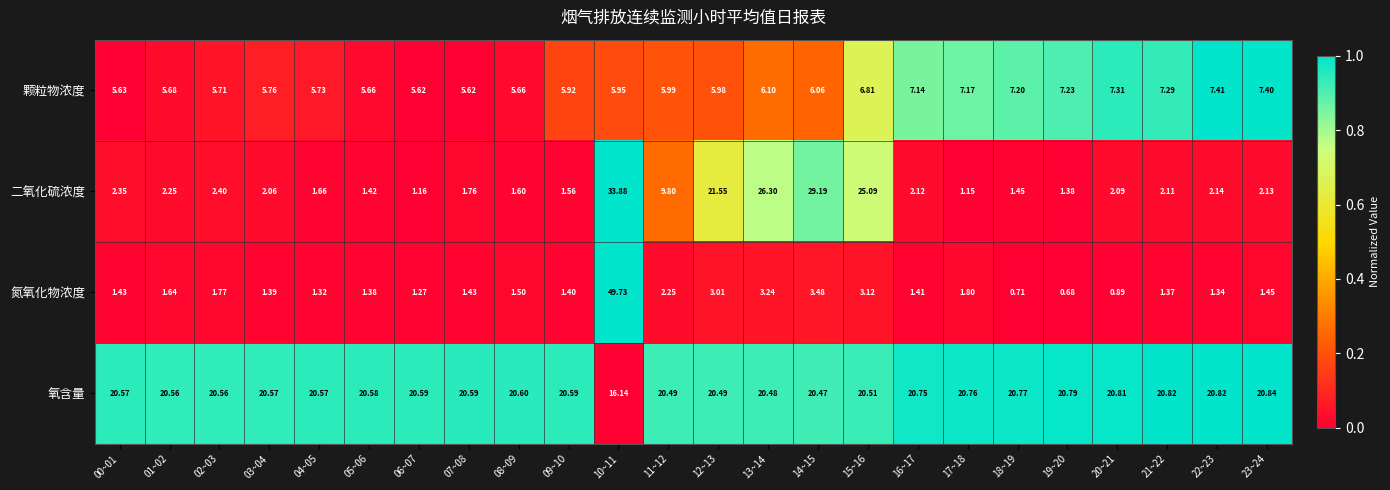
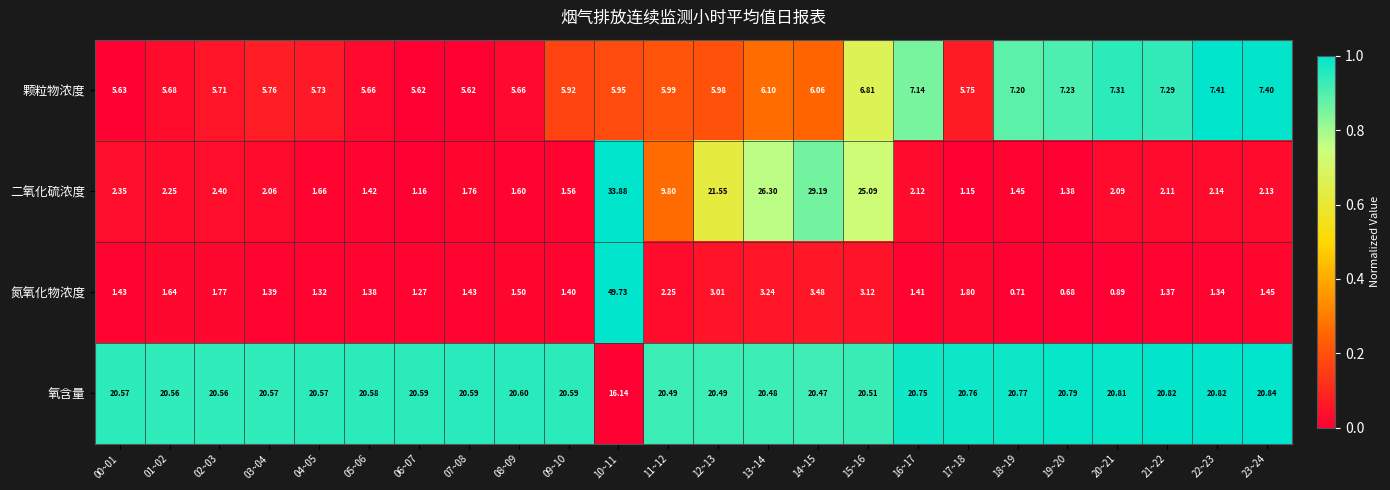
  {
    "颗粒物浓度": {
      "00~01": 5.63,
      "01~02": 5.68,
      "02~03": 5.71,
      "03~04": 5.76,
      "04~05": 5.73,
      "05~06": 5.66,
      "06~07": 5.62,
      "07~08": 5.62,
      "08~09": 5.66,
      "09~10": 5.92,
      "10~11": 5.95,
      "11~12": 5.99,
      "12~13": 5.98,
      "13~14": 6.10,
      "14~15": 6.06,
      "15~16": 6.81,
      "16~17": 7.14,
-     "17~18": 7.17,
+     "17~18": 5.75,
      "18~19": 7.20,
      "19~20": 7.23,
      "20~21": 7.31,
      "21~22": 7.29,
      "22~23": 7.41,
      "23~24": 7.40
    },
    "二氧化硫浓度": {
      "00~01": 2.35,
      "01~02": 2.25,
      "02~03": 2.40,
      "03~04": 2.06,
      "04~05": 1.66,
      "05~06": 1.42,
      "06~07": 1.16,
      "07~08": 1.76,
      "08~09": 1.60,
      "09~10": 1.56,
      "10~11": 33.88,
      "11~12": 9.80,
      "12~13": 21.55,
      "13~14": 26.30,
      "14~15": 29.19,
      "15~16": 25.09,
      "16~17": 2.12,
      "17~18": 1.15,
      "18~19": 1.45,
      "19~20": 1.38,
      "20~21": 2.09,
      "21~22": 2.11,
      "22~23": 2.14,
      "23~24": 2.13
    },
    "氮氧化物浓度": {
      "00~01": 1.43,
      "01~02": 1.64,
      "02~03": 1.77,
      "03~04": 1.39,
      "04~05": 1.32,
      "05~06": 1.38,
      "06~07": 1.27,
      "07~08": 1.43,
      "08~09": 1.50,
      "09~10": 1.40,
      "10~11": 49.73,
      "11~12": 2.25,
      "12~13": 3.01,
      "13~14": 3.24,
      "14~15": 3.48,
      "15~16": 3.12,
      "16~17": 1.41,
      "17~18": 1.80,
      "18~19": 0.71,
      "19~20": 0.68,
      "20~21": 0.89,
      "21~22": 1.37,
      "22~23": 1.34,
      "23~24": 1.45
    },
    "氧含量": {
      "00~01": 20.57,
      "01~02": 20.56,
      "02~03": 20.56,
      "03~04": 20.57,
      "04~05": 20.57,
      "05~06": 20.58,
      "06~07": 20.59,
      "07~08": 20.59,
      "08~09": 20.60,
      "09~10": 20.59,
      "10~11": 16.14,
      "11~12": 20.49,
      "12~13": 20.49,
      "13~14": 20.48,
      "14~15": 20.47,
      "15~16": 20.51,
      "16~17": 20.75,
      "17~18": 20.76,
      "18~19": 20.77,
      "19~20": 20.79,
      "20~21": 20.81,
      "21~22": 20.82,
      "22~23": 20.82,
      "23~24": 20.84
    }
  }
